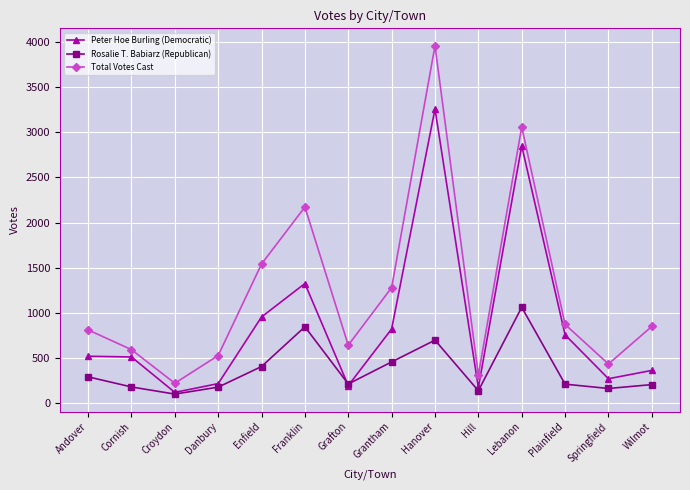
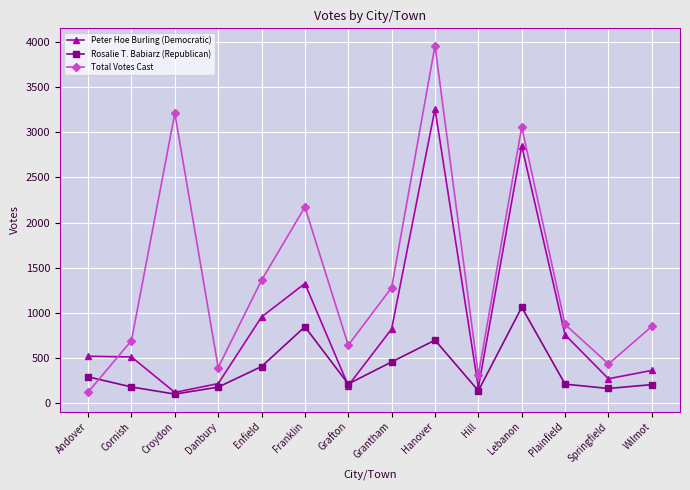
  {
    "Total Votes Cast": {
-     "Andover": 800,
-     "Cornish": 600,
-     "Croydon": 200,
-     "Danbury": 500,
-     "Enfield": 1500,
+     "Andover": 100,
+     "Cornish": 700,
+     "Croydon": 3200,
+     "Danbury": 400,
+     "Enfield": 1400,
      "Franklin": 2200,
      "Grafton": 600,
      "Grantham": 1300,
      "Hanover": 4000,
      "Hill": 300,
      "Lebanon": 3100,
      "Plainfield": 900,
      "Springfield": 400,
      "Wilmot": 900
    }
  }
